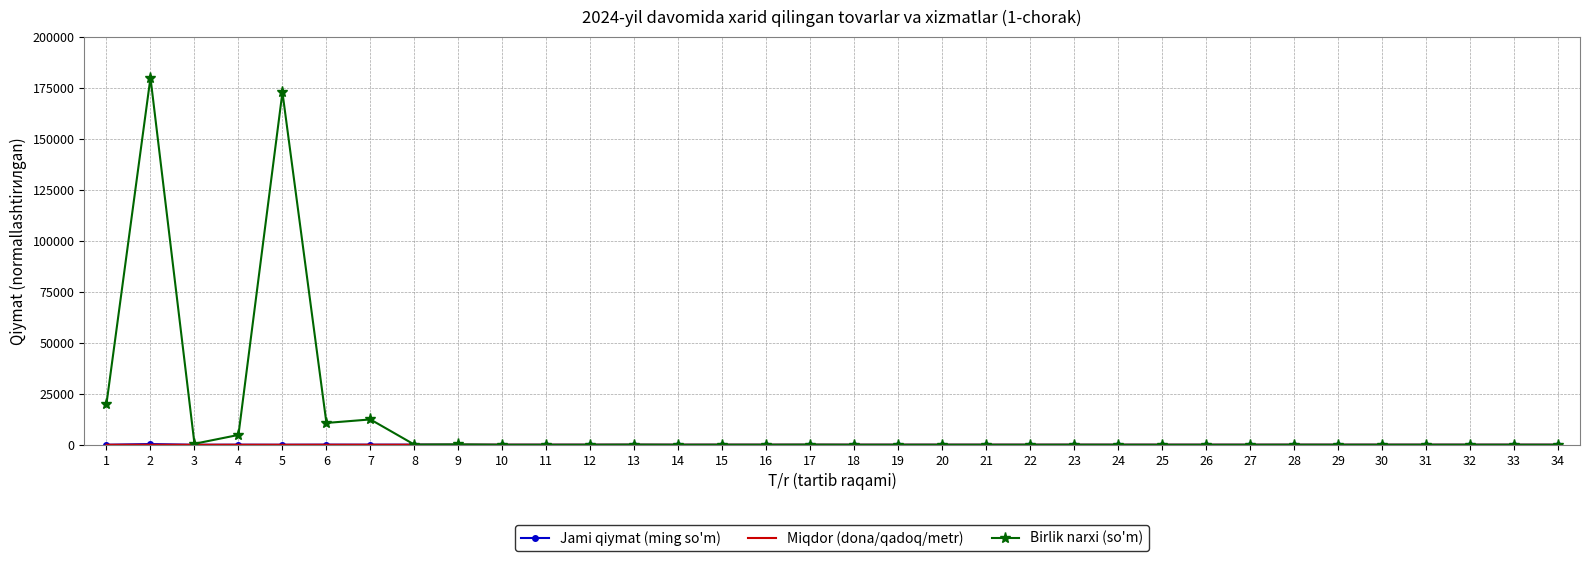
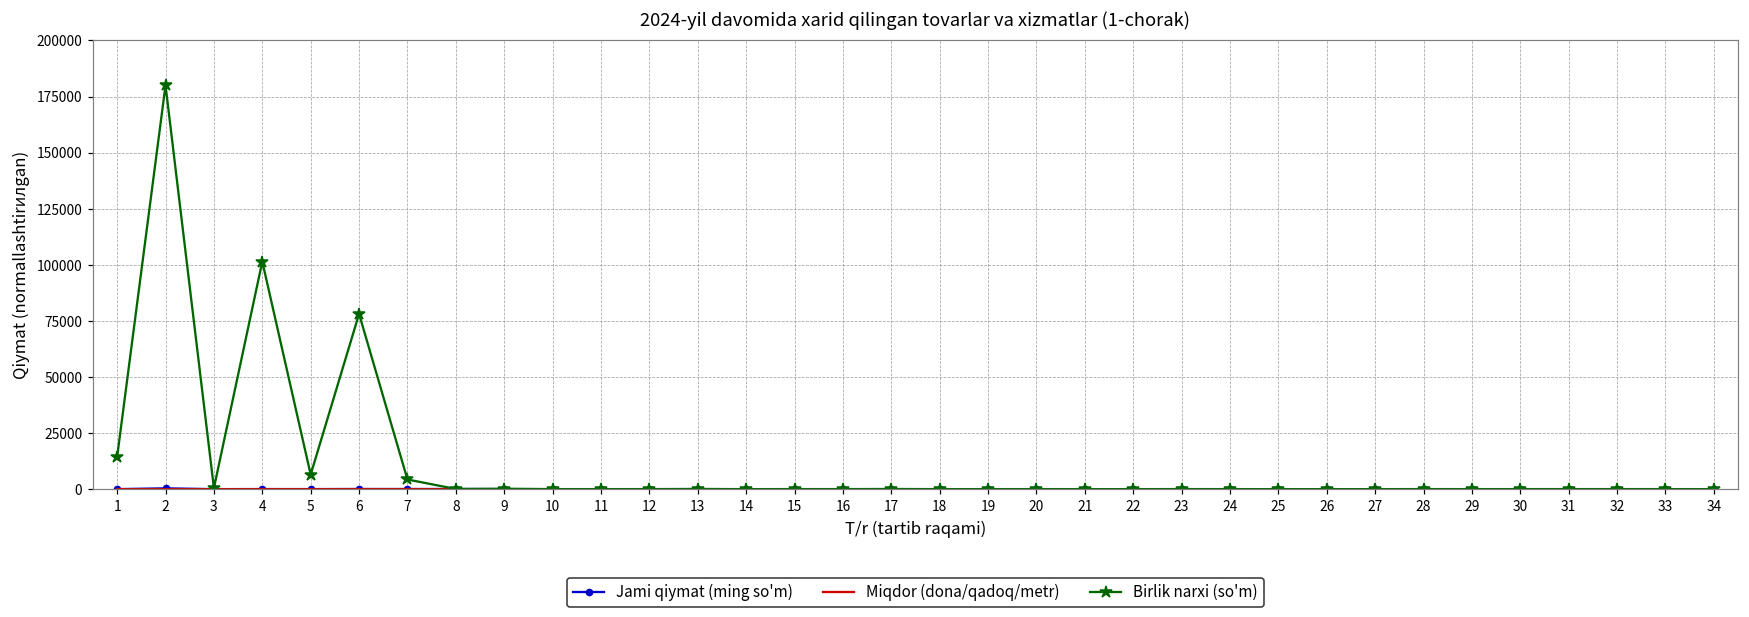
  {
    "Birlik narxi (so'm)": {
-     "1": 20000,
+     "1": 14000,
      "2": 180000,
-     "4": 5000,
-     "5": 173000,
-     "6": 11000,
-     "7": 12000
+     "4": 101000,
+     "5": 6000,
+     "6": 78000,
+     "7": 4000
    }
  }
